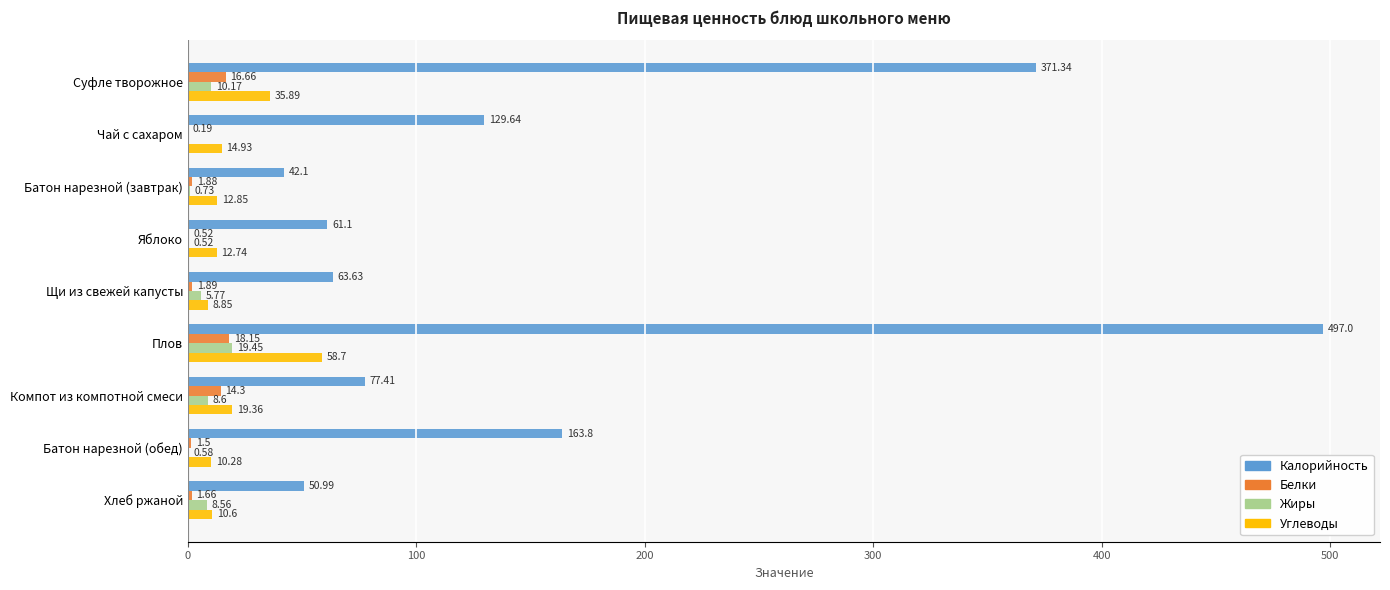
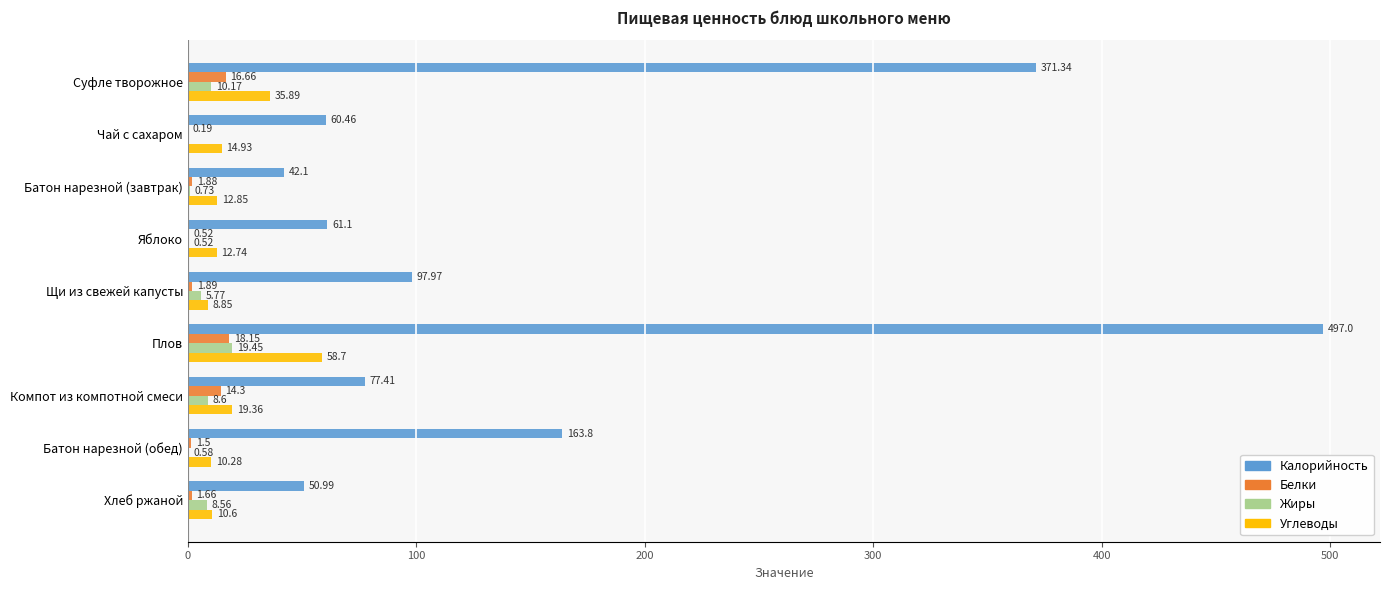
  {
    "Калорийность": {
      "Суфле творожное": 371.34,
-     "Чай с сахаром": 129.64,
+     "Чай с сахаром": 60.46,
      "Батон нарезной (завтрак)": 42.1,
      "Яблоко": 61.1,
-     "Щи из свежей капусты": 63.63,
+     "Щи из свежей капусты": 97.97,
      "Плов": 497.0,
      "Компот из компотной смеси": 77.41,
      "Батон нарезной (обед)": 163.8,
      "Хлеб ржаной": 50.99
    },
    "Белки": {
      "Суфле творожное": 16.66,
      "Чай с сахаром": 0.19,
      "Батон нарезной (завтрак)": 1.88,
      "Яблоко": 0.52,
      "Щи из свежей капусты": 1.89,
      "Плов": 18.15,
      "Компот из компотной смеси": 14.3,
      "Батон нарезной (обед)": 1.5,
      "Хлеб ржаной": 1.66
    },
    "Жиры": {
      "Суфле творожное": 10.17,
      "Батон нарезной (завтрак)": 0.73,
      "Яблоко": 0.52,
      "Щи из свежей капусты": 5.77,
      "Плов": 19.45,
      "Компот из компотной смеси": 8.6,
      "Батон нарезной (обед)": 0.58,
      "Хлеб ржаной": 8.56
    },
    "Углеводы": {
      "Суфле творожное": 35.89,
      "Чай с сахаром": 14.93,
      "Батон нарезной (завтрак)": 12.85,
      "Яблоко": 12.74,
      "Щи из свежей капусты": 8.85,
      "Плов": 58.7,
      "Компот из компотной смеси": 19.36,
      "Батон нарезной (обед)": 10.28,
      "Хлеб ржаной": 10.6
    }
  }
